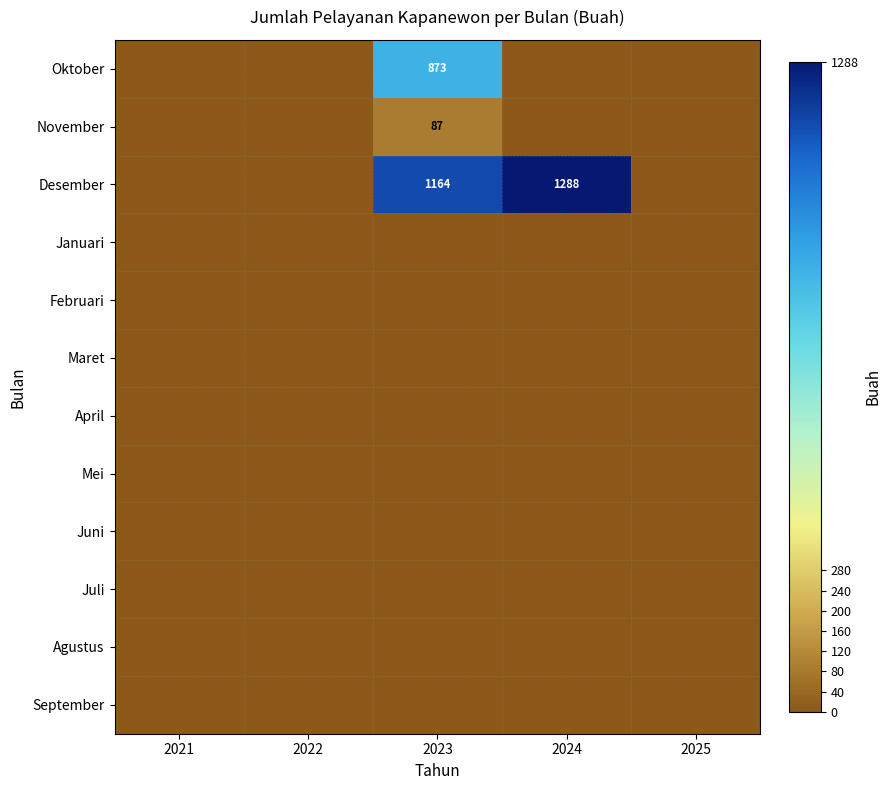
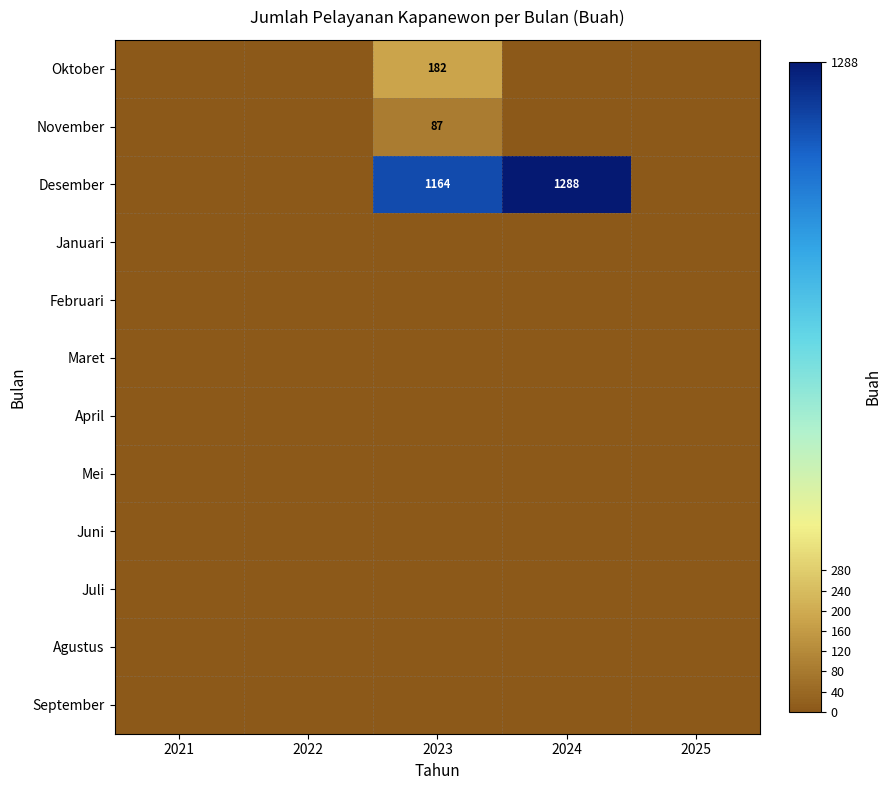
  {
    "Oktober": {
-     "2023": 873
+     "2023": 182
    },
    "November": {
      "2023": 87
    },
    "Desember": {
      "2023": 1164,
      "2024": 1288
    }
  }
